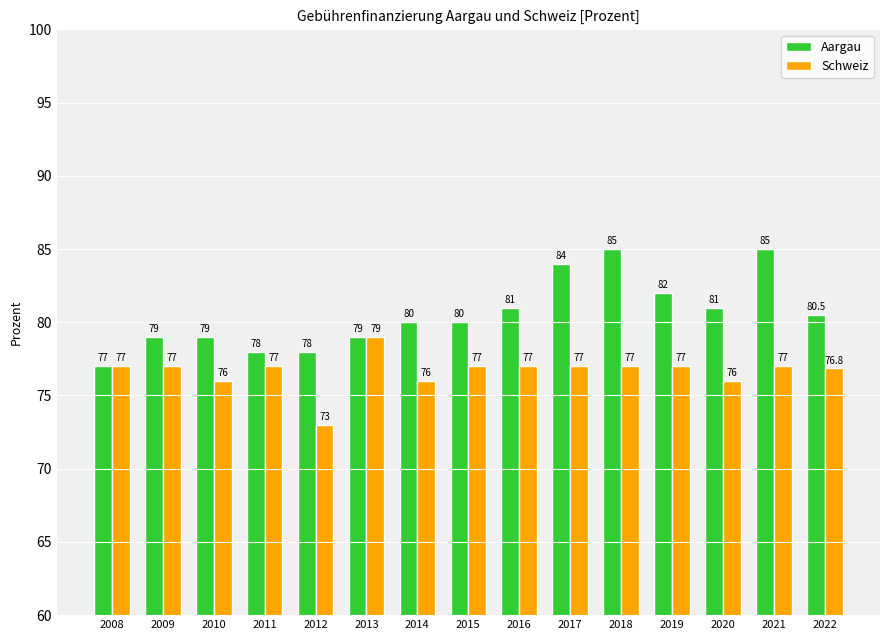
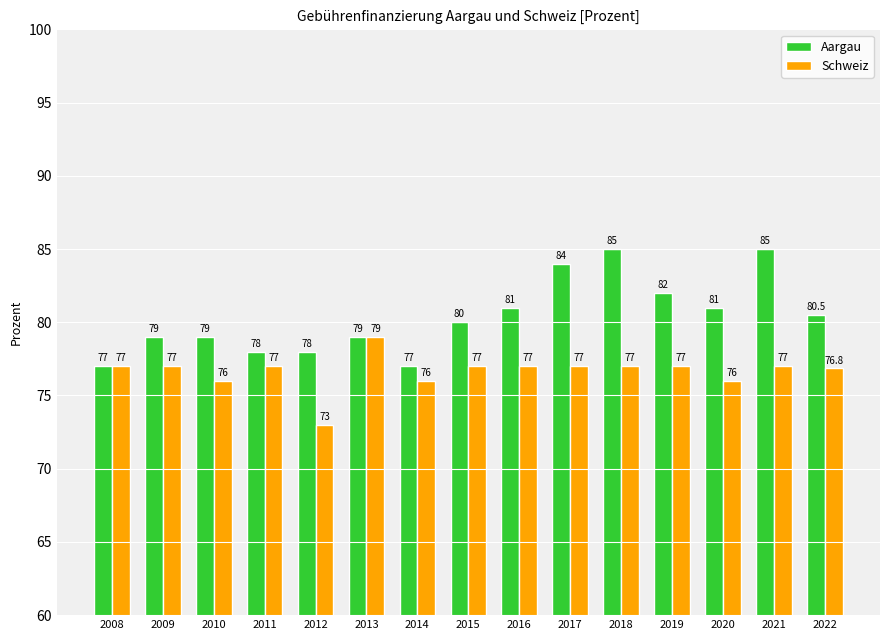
  {
    "Aargau": {
      "2008": 77,
      "2009": 79,
      "2010": 79,
      "2011": 78,
      "2012": 78,
      "2013": 79,
-     "2014": 80,
+     "2014": 77,
      "2015": 80,
      "2016": 81,
      "2017": 84,
      "2018": 85,
      "2019": 82,
      "2020": 81,
      "2021": 85,
      "2022": 80.5
    },
    "Schweiz": {
      "2008": 77,
      "2009": 77,
      "2010": 76,
      "2011": 77,
      "2012": 73,
      "2013": 79,
      "2014": 76,
      "2015": 77,
      "2016": 77,
      "2017": 77,
      "2018": 77,
      "2019": 77,
      "2020": 76,
      "2021": 77,
      "2022": 76.8
    }
  }
